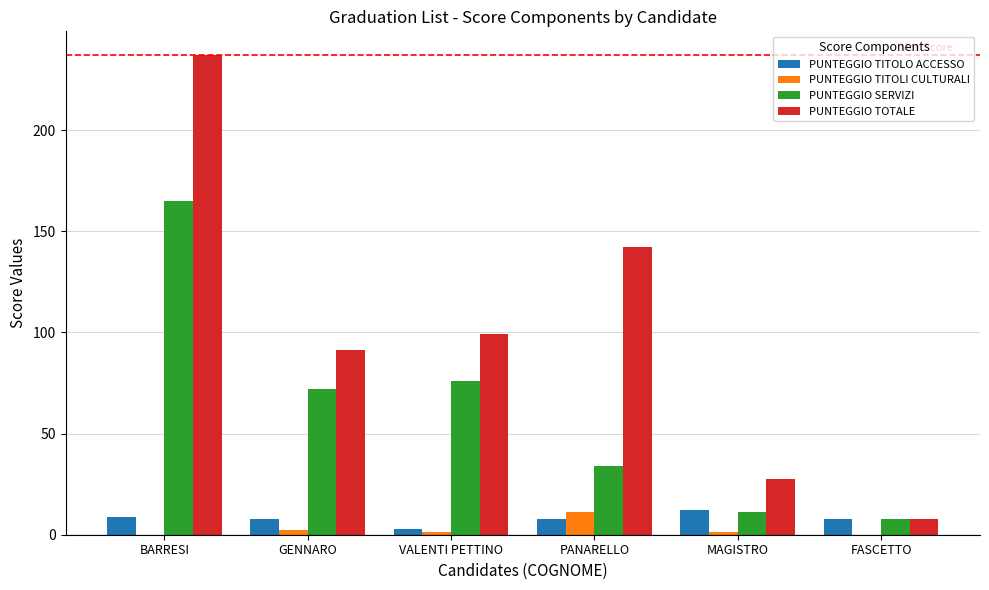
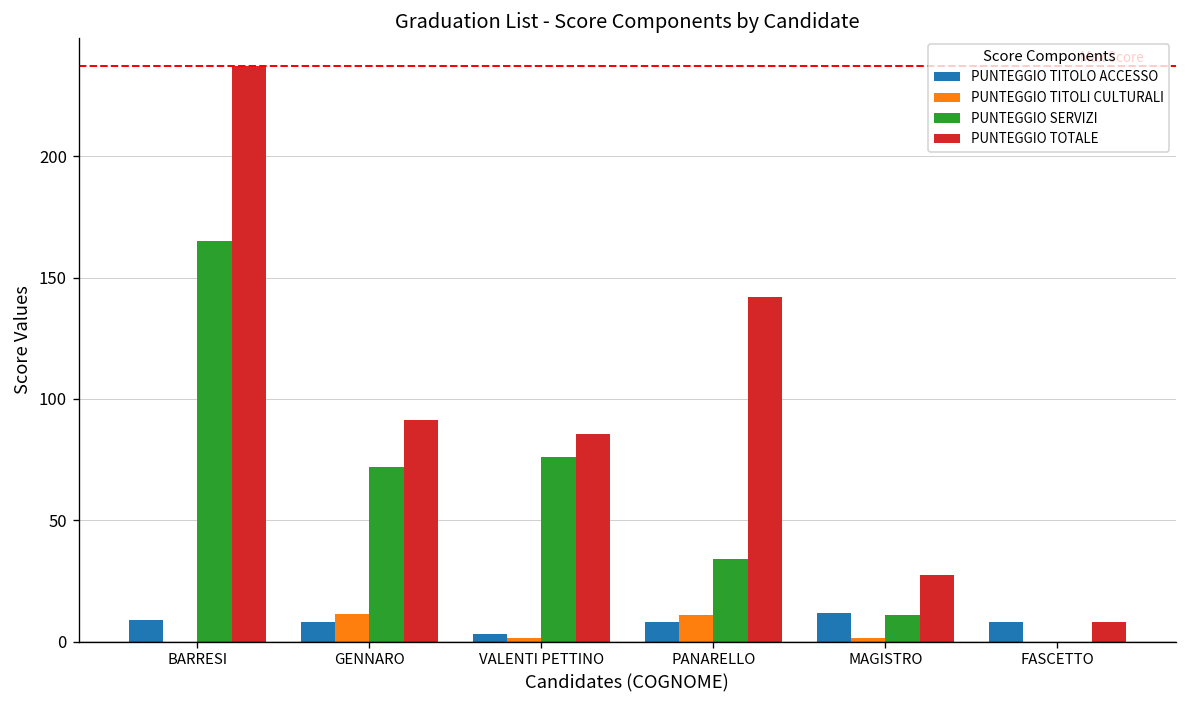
  {
    "PUNTEGGIO TITOLO ACCESSO": {
      "BARRESI": 9,
      "GENNARO": 8,
      "VALENTI PETTINO": 3,
      "PANARELLO": 8,
      "MAGISTRO": 12,
      "FASCETTO": 8
    },
    "PUNTEGGIO TITOLI CULTURALI": {
      "BARRESI": 0,
-     "GENNARO": 2,
+     "GENNARO": 12,
      "VALENTI PETTINO": 2,
      "PANARELLO": 11,
      "MAGISTRO": 2,
      "FASCETTO": 0
    },
    "PUNTEGGIO SERVIZI": {
      "BARRESI": 165,
      "GENNARO": 72,
      "VALENTI PETTINO": 76,
      "PANARELLO": 34,
      "MAGISTRO": 11,
-     "FASCETTO": 8
+     "FASCETTO": 0
    },
    "PUNTEGGIO TOTALE": {
      "BARRESI": 237,
      "GENNARO": 92,
-     "VALENTI PETTINO": 99,
+     "VALENTI PETTINO": 86,
      "PANARELLO": 142,
      "MAGISTRO": 28,
      "FASCETTO": 8
    }
  }
